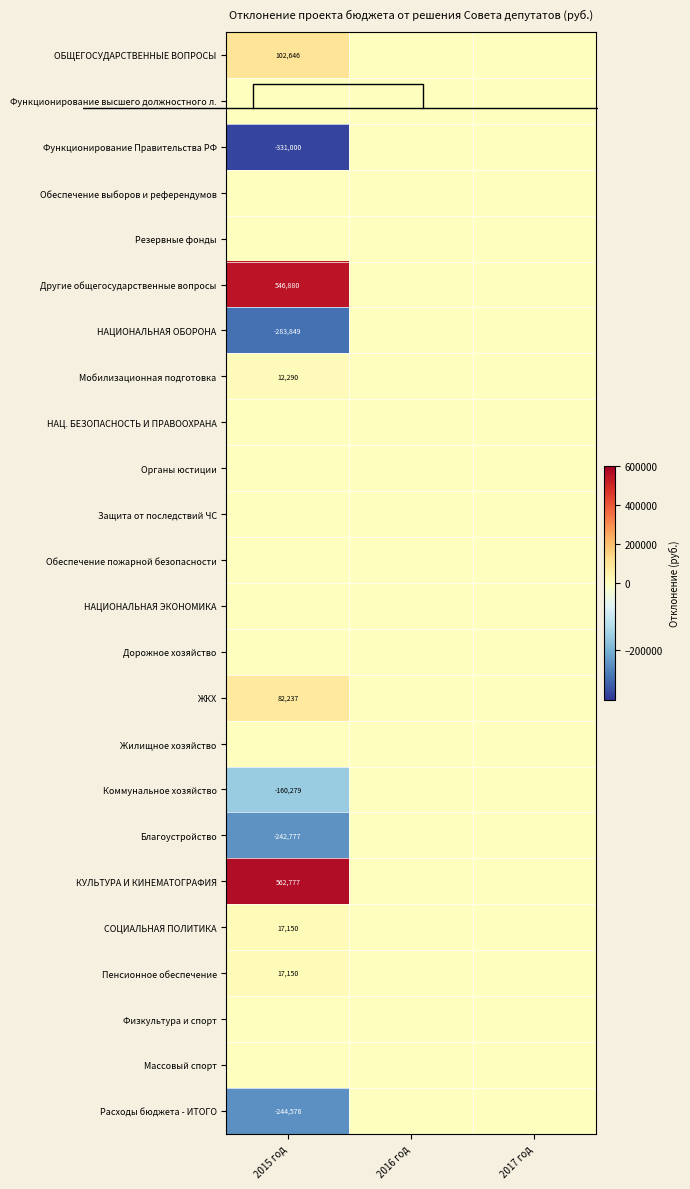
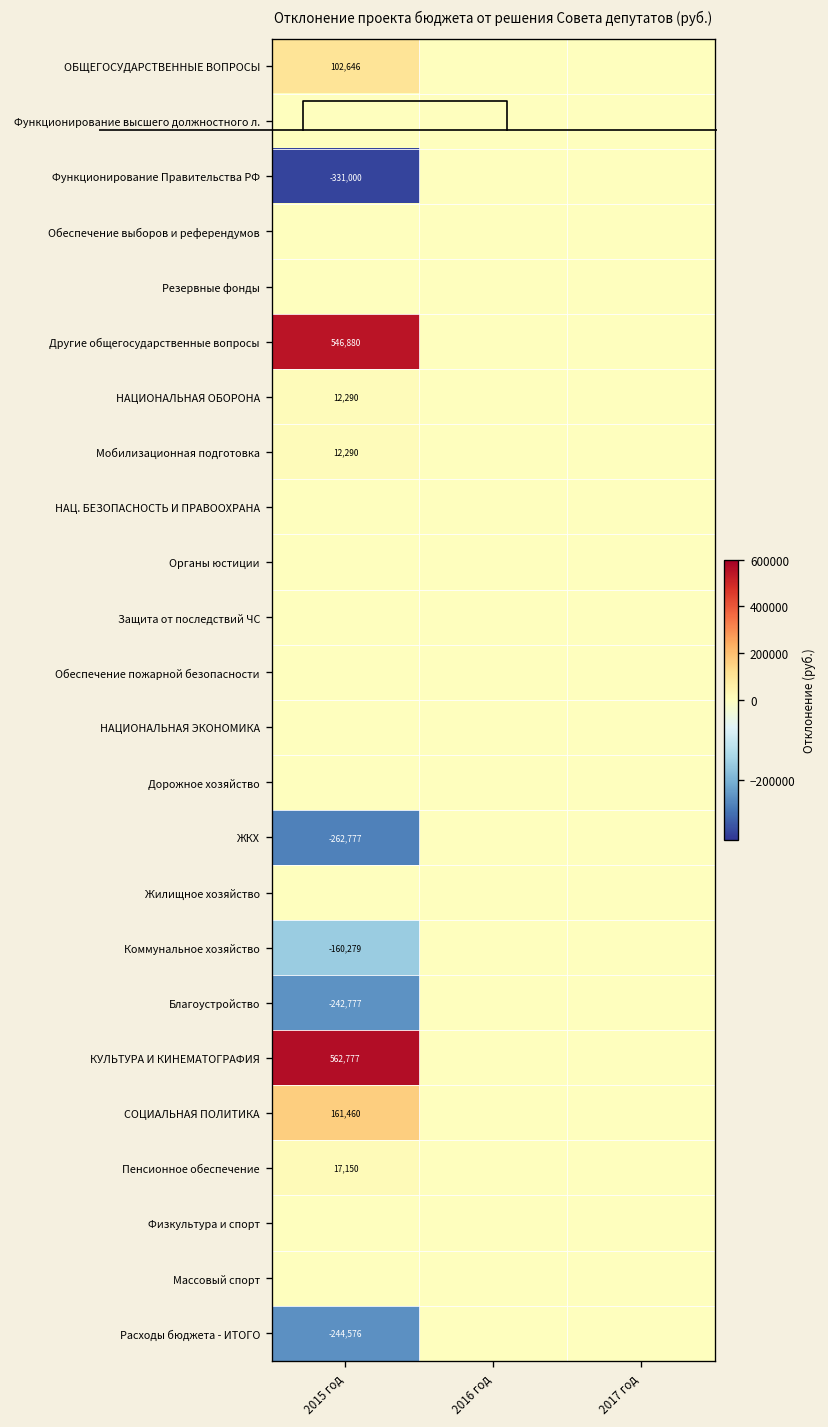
  {
    "Отклонение проекта бюджета от решения Совета депутатов (руб.)": {
      "ОБЩЕГОСУДАРСТВЕННЫЕ ВОПРОСЫ": {
        "2015 год": "102,646"
      },
      "Функционирование Правительства РФ": {
        "2015 год": "-331,000"
      },
      "Другие общегосударственные вопросы": {
        "2015 год": "546,880"
      },
      "НАЦИОНАЛЬНАЯ ОБОРОНА": {
-       "2015 год": "-283,849"
+       "2015 год": "12,290"
      },
      "Мобилизационная подготовка": {
        "2015 год": "12,290"
      },
      "ЖКХ": {
-       "2015 год": "82,237"
+       "2015 год": "-262,777"
      },
      "Коммунальное хозяйство": {
        "2015 год": "-160,279"
      },
      "Благоустройство": {
        "2015 год": "-242,777"
      },
      "КУЛЬТУРА И КИНЕМАТОГРАФИЯ": {
        "2015 год": "562,777"
      },
      "СОЦИАЛЬНАЯ ПОЛИТИКА": {
-       "2015 год": "17,150"
+       "2015 год": "161,460"
      },
      "Пенсионное обеспечение": {
        "2015 год": "17,150"
      },
      "Расходы бюджета - ИТОГО": {
        "2015 год": "-244,576"
      }
    }
  }
